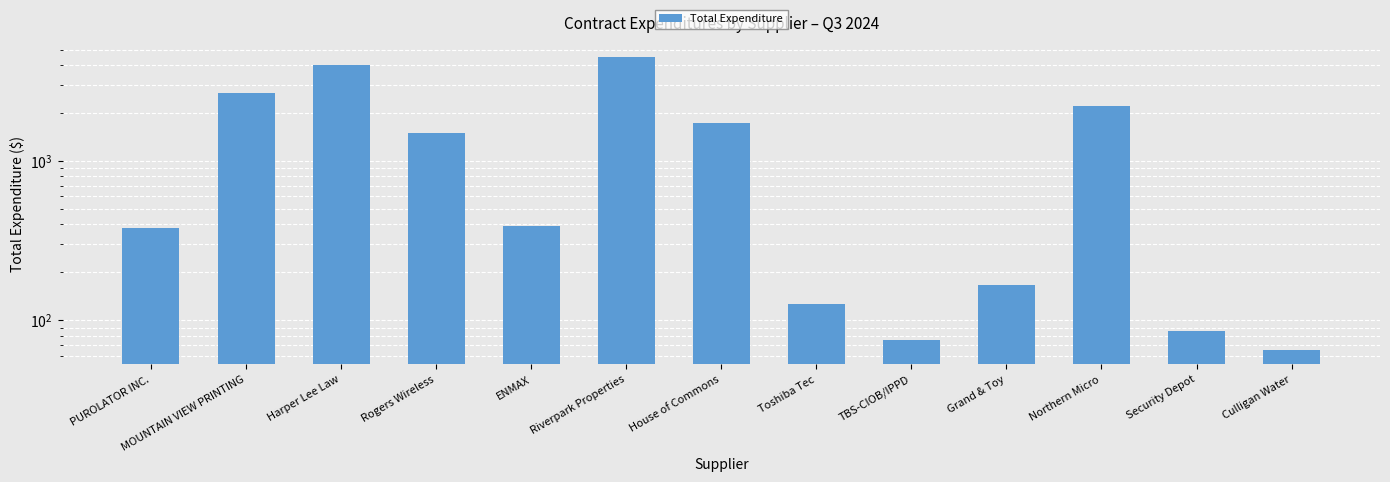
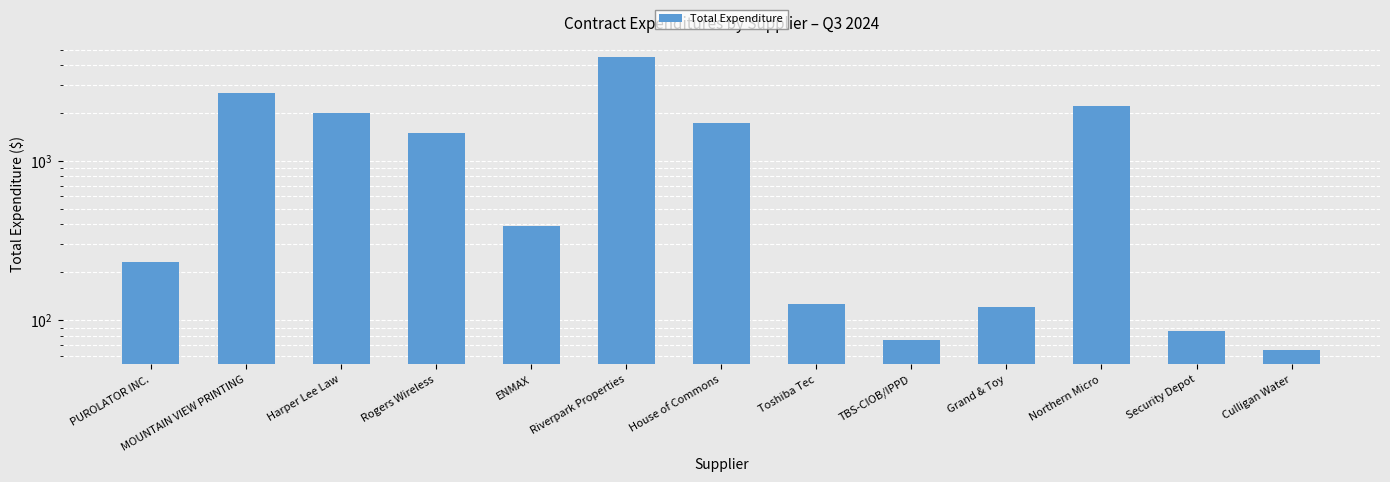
  {
-   "PUROLATOR INC.": 380,
+   "PUROLATOR INC.": 230,
    "MOUNTAIN VIEW PRINTING": 2700,
-   "Harper Lee Law": 4000,
+   "Harper Lee Law": 2000,
    "Rogers Wireless": 1500,
    "ENMAX": 390,
    "Riverpark Properties": 4500,
    "House of Commons": 1700,
    "Toshiba Tec": 130,
    "TBS-CIOB/IPPD": 80,
-   "Grand & Toy": 170,
+   "Grand & Toy": 120,
    "Northern Micro": 2200,
    "Security Depot": 90,
    "Culligan Water": 66
  }
